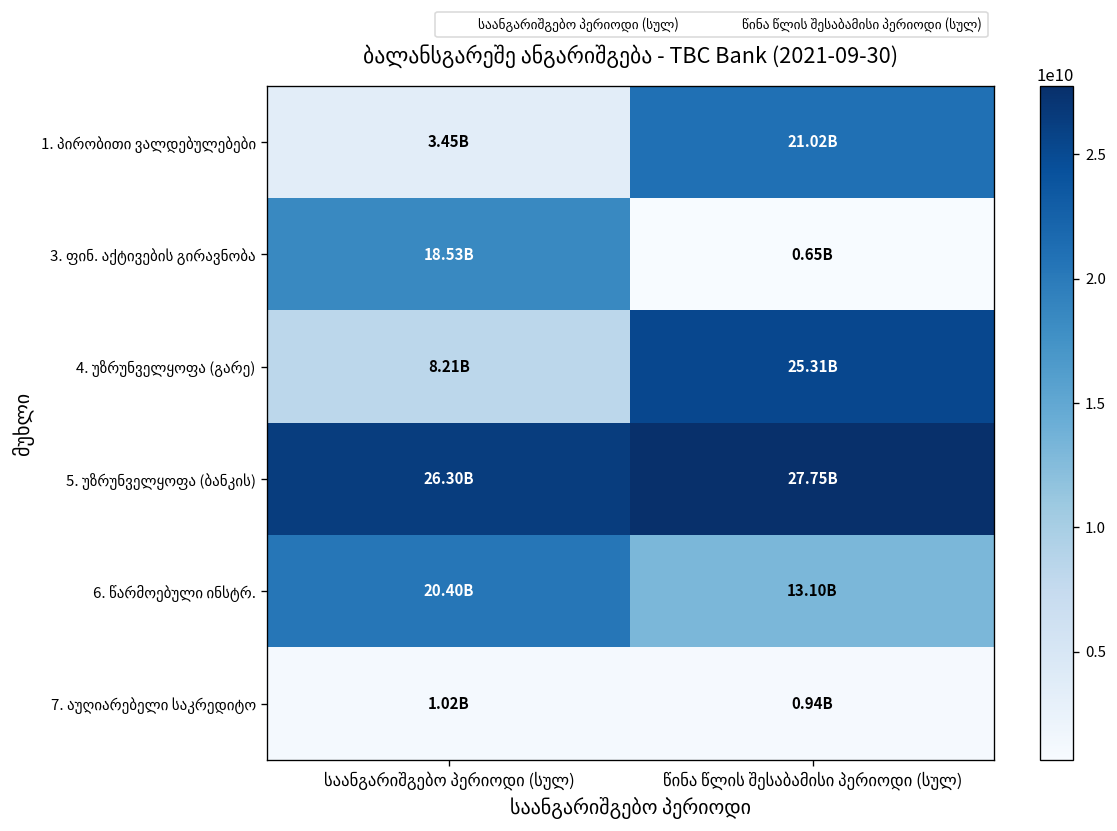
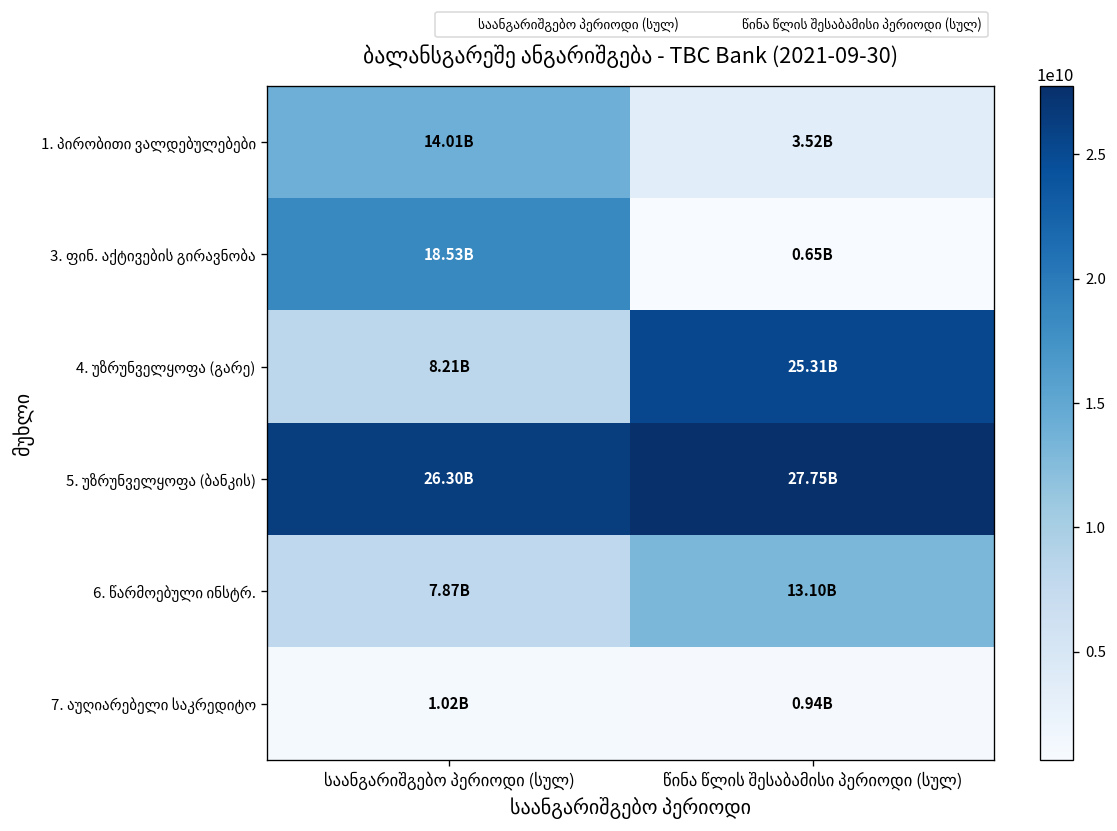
  {
    "1. პირობითი ვალდებულებები": {
-     "საანგარიშგებო პერიოდი (სულ)": "3.45B",
-     "წინა წლის შესაბამისი პერიოდი (სულ)": "21.02B"
+     "საანგარიშგებო პერიოდი (სულ)": "14.01B",
+     "წინა წლის შესაბამისი პერიოდი (სულ)": "3.52B"
    },
    "3. ფინ. აქტივების გირავნობა": {
      "საანგარიშგებო პერიოდი (სულ)": "18.53B",
      "წინა წლის შესაბამისი პერიოდი (სულ)": "0.65B"
    },
    "4. უზრუნველყოფა (გარე)": {
      "საანგარიშგებო პერიოდი (სულ)": "8.21B",
      "წინა წლის შესაბამისი პერიოდი (სულ)": "25.31B"
    },
    "5. უზრუნველყოფა (ბანკის)": {
      "საანგარიშგებო პერიოდი (სულ)": "26.30B",
      "წინა წლის შესაბამისი პერიოდი (სულ)": "27.75B"
    },
    "6. წარმოებული ინსტრ.": {
-     "საანგარიშგებო პერიოდი (სულ)": "20.40B",
+     "საანგარიშგებო პერიოდი (სულ)": "7.87B",
      "წინა წლის შესაბამისი პერიოდი (სულ)": "13.10B"
    },
    "7. აუღიარებელი საკრედიტო": {
      "საანგარიშგებო პერიოდი (სულ)": "1.02B",
      "წინა წლის შესაბამისი პერიოდი (სულ)": "0.94B"
    }
  }
